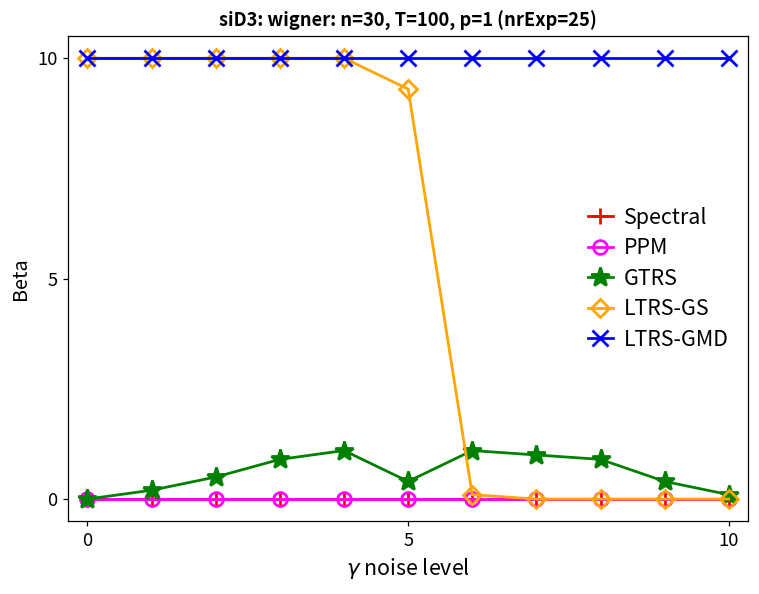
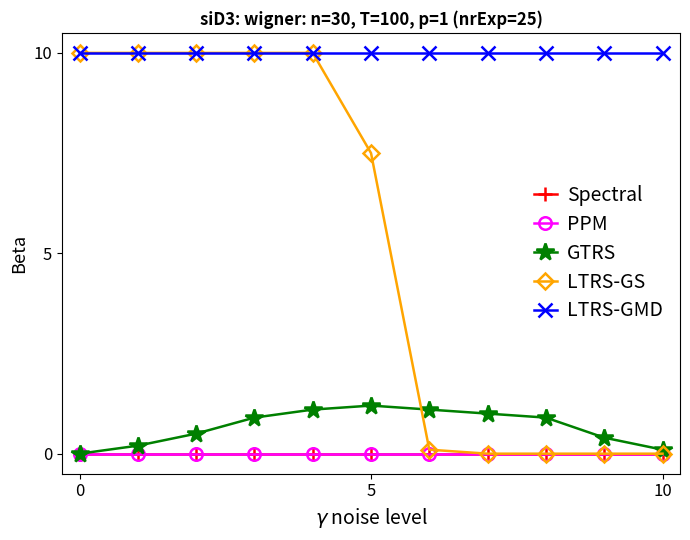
  {
    "PPM": {
      "5": 0.0
    },
    "GTRS": {
-     "5": 0.4,
+     "5": 1.2,
      "10": 0.1
    },
    "LTRS-GS": {
-     "5": 9.3
+     "5": 7.5
    },
    "LTRS-GMD": {
      "5": 10.0,
      "10": 10.0
    }
  }
